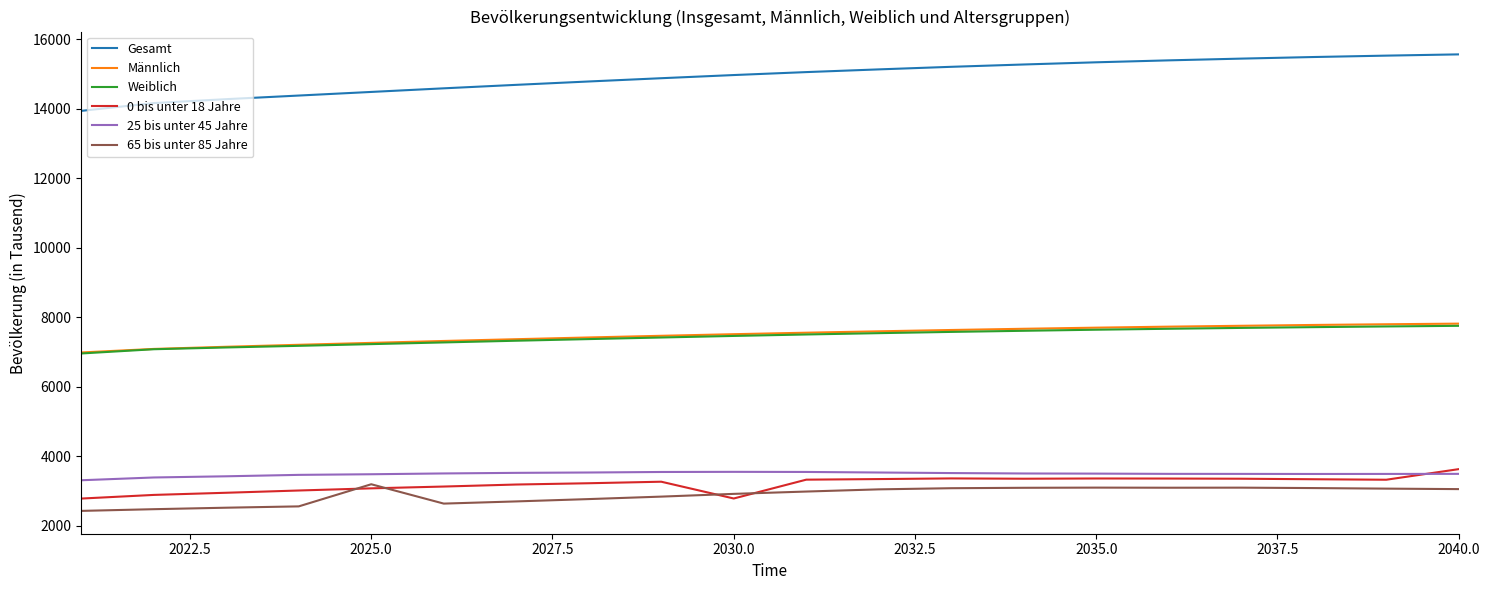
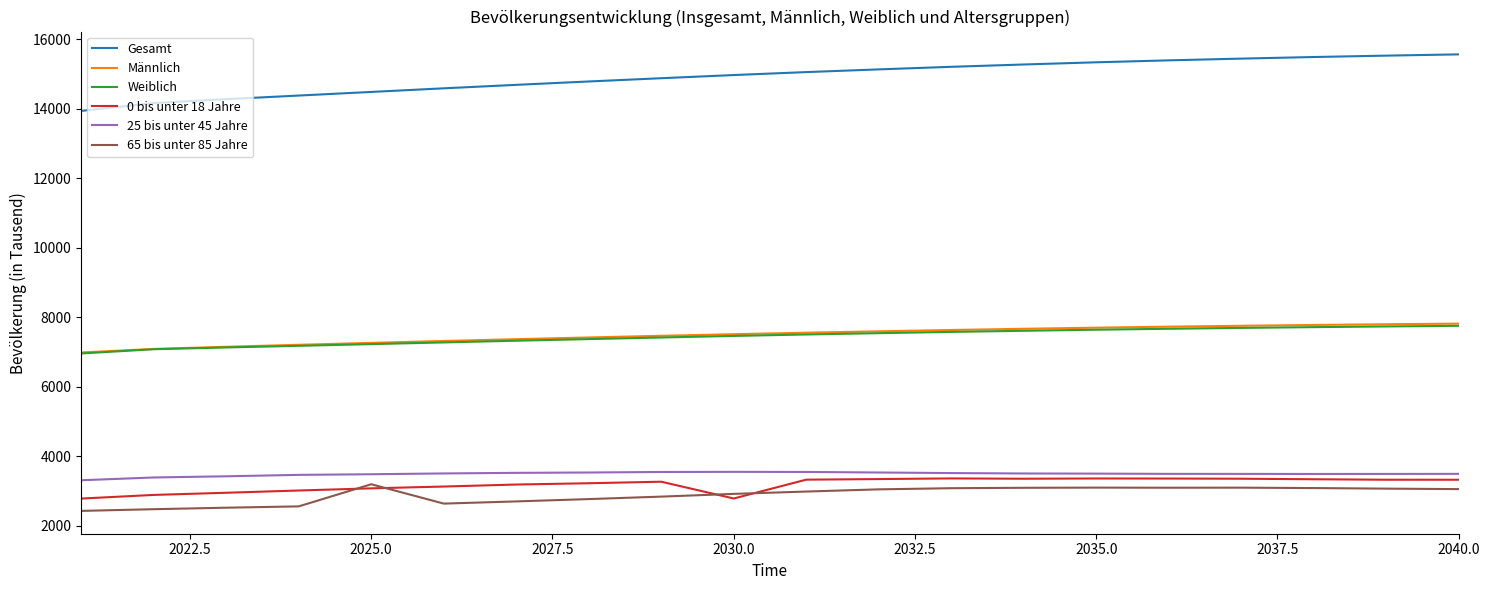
  {
    "Gesamt": {
      "2025.0": 14500,
      "2030.0": 15000,
      "2035.0": 15300,
      "2040.0": 15600
    },
    "0 bis unter 18 Jahre": {
      "2025.0": 3100,
      "2030.0": 2800,
      "2035.0": 3400,
-     "2040.0": 3600
+     "2040.0": 3300
    },
    "25 bis unter 45 Jahre": {
      "2025.0": 3500,
      "2030.0": 3500,
      "2035.0": 3500,
      "2040.0": 3500
    },
    "65 bis unter 85 Jahre": {
      "2025.0": 3200,
      "2030.0": 2900,
      "2035.0": 3100,
      "2040.0": 3100
    }
  }
